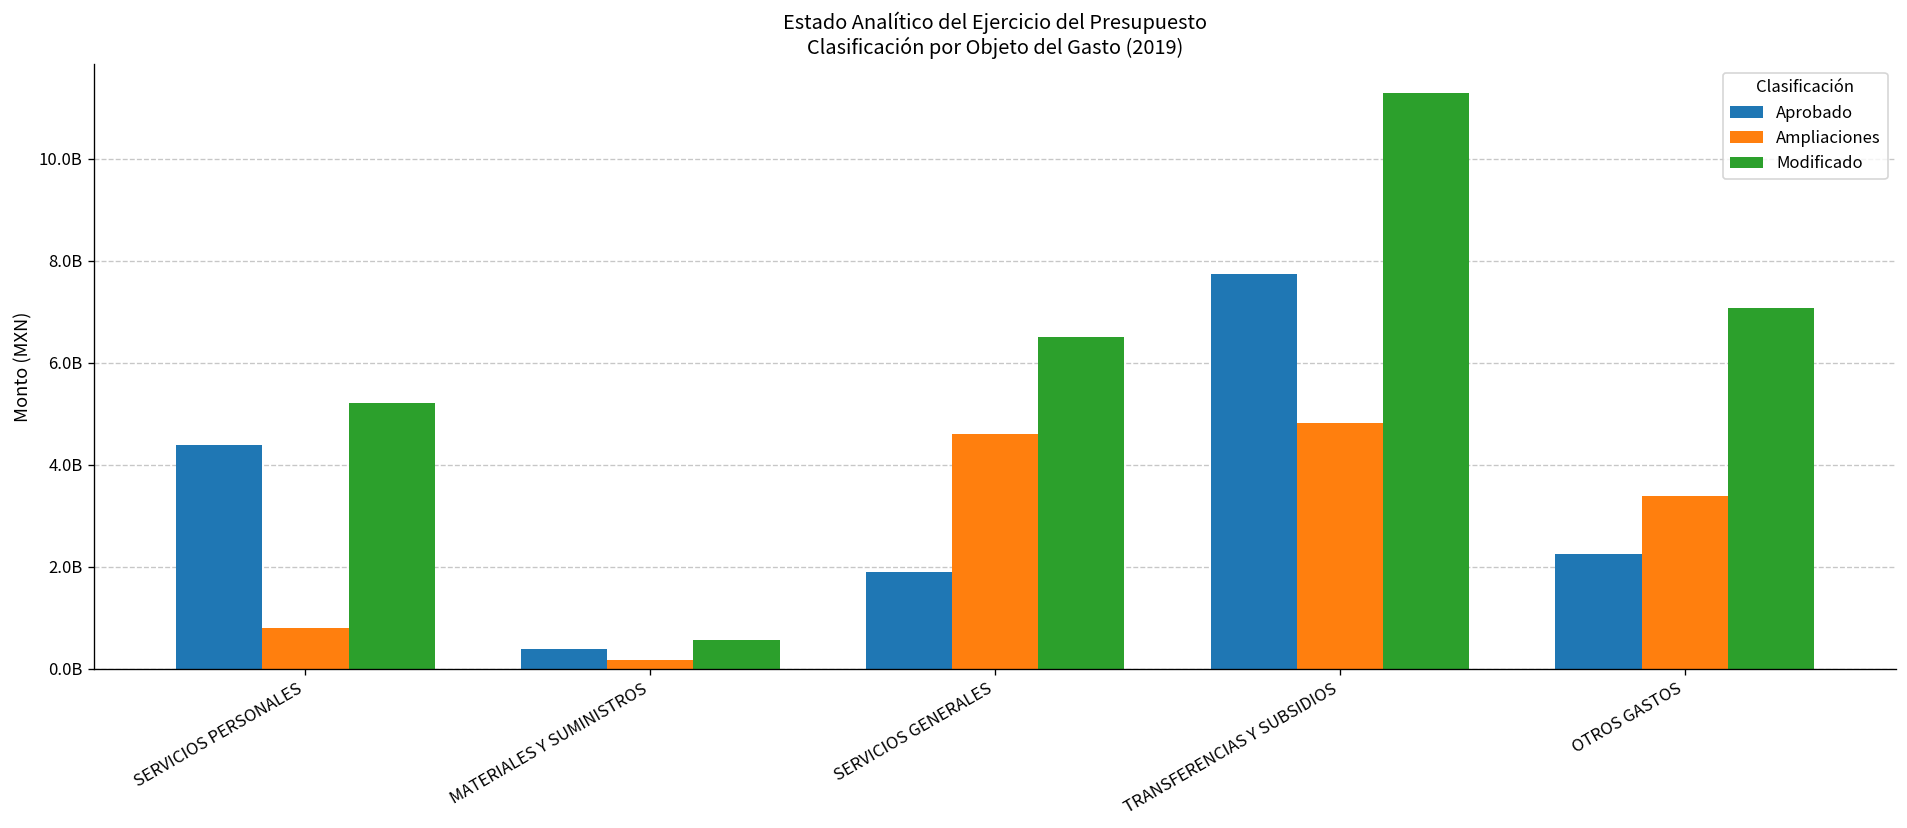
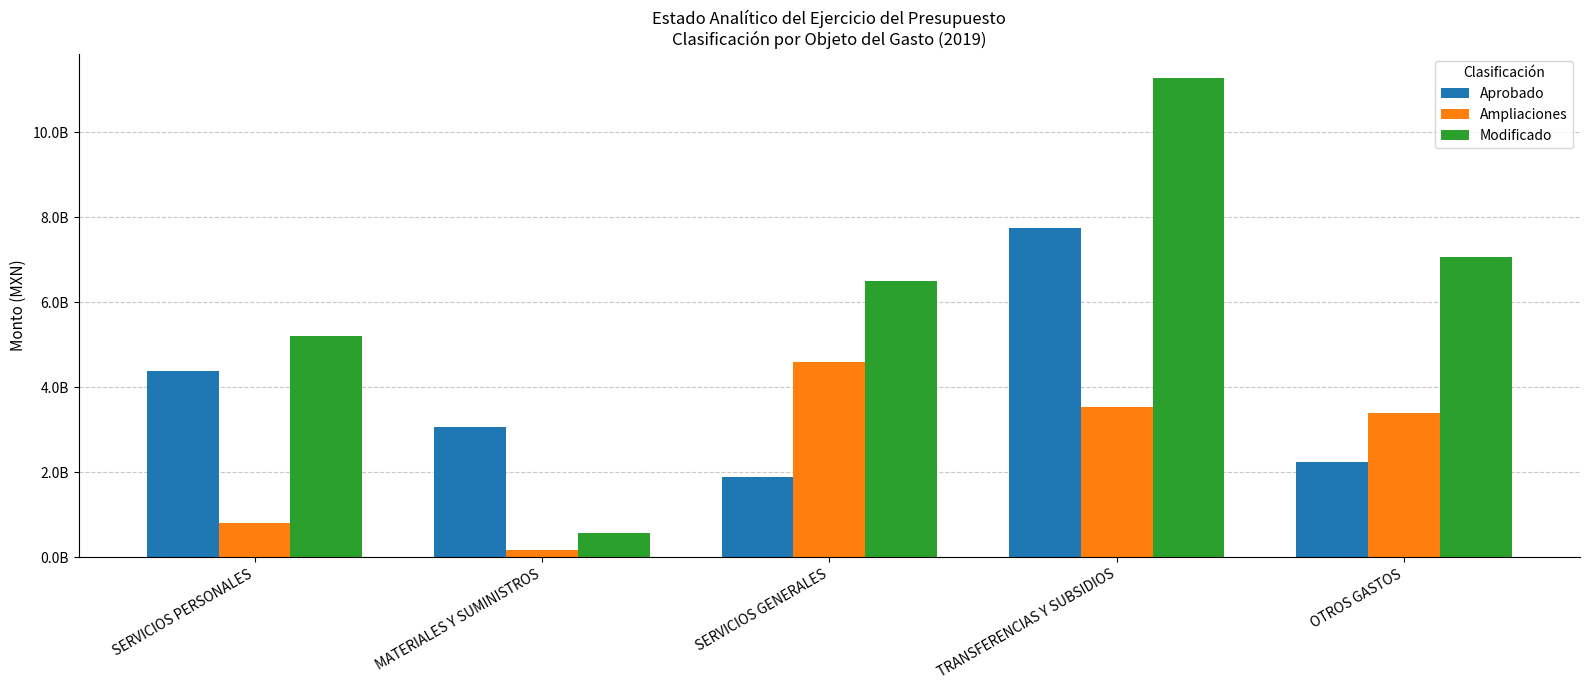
  {
    "Aprobado": {
      "SERVICIOS PERSONALES": 4400000000,
-     "MATERIALES Y SUMINISTROS": 400000000,
+     "MATERIALES Y SUMINISTROS": 3100000000,
      "SERVICIOS GENERALES": 1900000000,
      "TRANSFERENCIAS Y SUBSIDIOS": 7700000000,
      "OTROS GASTOS": 2300000000
    },
    "Ampliaciones": {
      "SERVICIOS PERSONALES": 800000000,
      "MATERIALES Y SUMINISTROS": 200000000,
      "SERVICIOS GENERALES": 4600000000,
-     "TRANSFERENCIAS Y SUBSIDIOS": 4800000000,
+     "TRANSFERENCIAS Y SUBSIDIOS": 3500000000,
      "OTROS GASTOS": 3400000000
    },
    "Modificado": {
      "SERVICIOS PERSONALES": 5200000000,
      "MATERIALES Y SUMINISTROS": 600000000,
      "SERVICIOS GENERALES": 6500000000,
      "TRANSFERENCIAS Y SUBSIDIOS": 11300000000,
      "OTROS GASTOS": 7100000000
    }
  }
